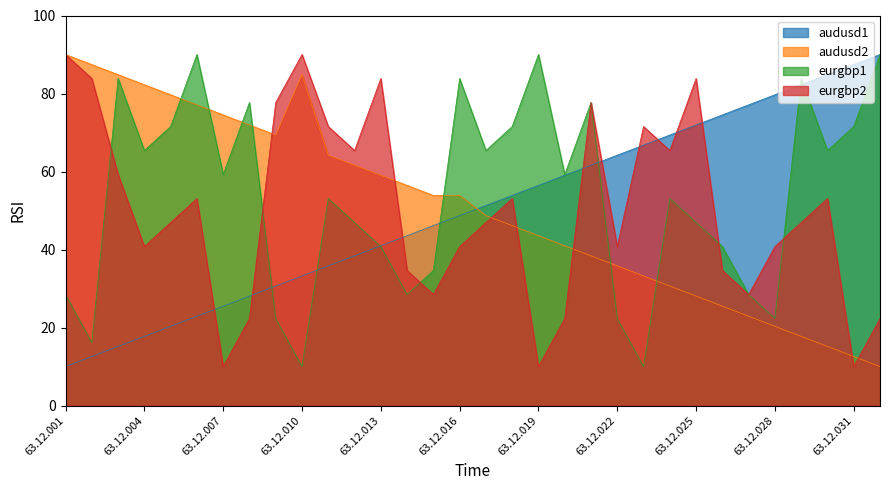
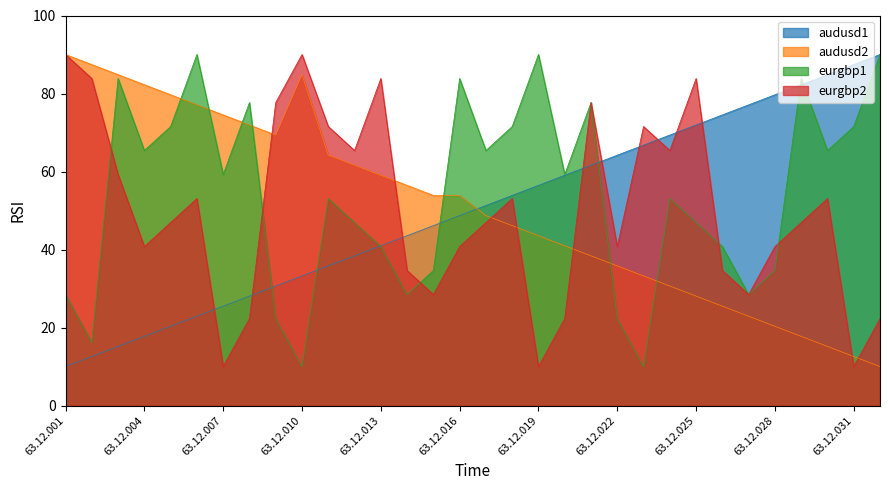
  {
    "audusd1": {
      "63.12.001": 10,
      "63.12.004": 18,
      "63.12.007": 25,
      "63.12.010": 33,
      "63.12.016": 49,
      "63.12.019": 56,
      "63.12.022": 64,
      "63.12.025": 72,
      "63.12.028": 80
    },
    "audusd2": {
      "63.12.004": 82,
      "63.12.007": 75,
      "63.12.010": 85,
      "63.12.013": 59,
      "63.12.016": 54,
      "63.12.019": 44,
      "63.12.022": 36,
      "63.12.025": 28,
      "63.12.028": 20,
      "63.12.031": 13
    },
    "eurgbp1": {
      "63.12.001": 28,
      "63.12.004": 65,
      "63.12.007": 59,
      "63.12.010": 10,
      "63.12.016": 84,
      "63.12.019": 90,
      "63.12.022": 22,
      "63.12.025": 47,
-     "63.12.028": 22,
+     "63.12.028": 35,
      "63.12.031": 72
    },
    "eurgbp2": {
      "63.12.004": 41,
      "63.12.007": 10,
      "63.12.010": 90,
      "63.12.013": 84,
      "63.12.016": 41,
      "63.12.019": 10,
      "63.12.022": 41,
      "63.12.025": 84,
      "63.12.028": 41,
      "63.12.031": 10
    }
  }
